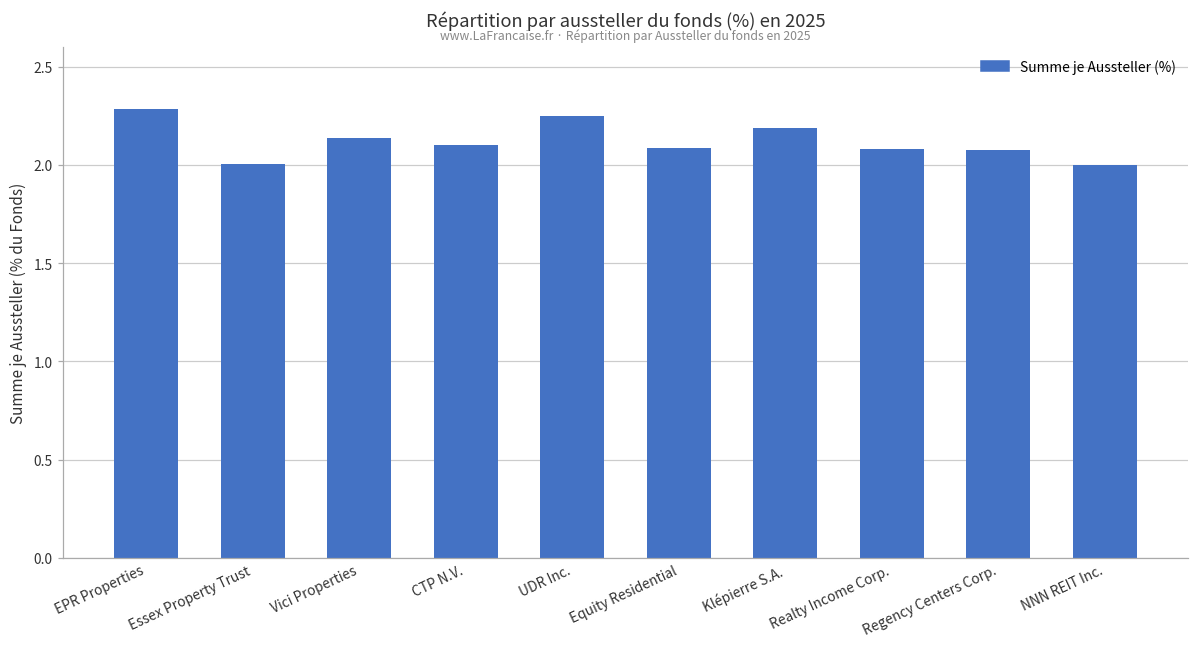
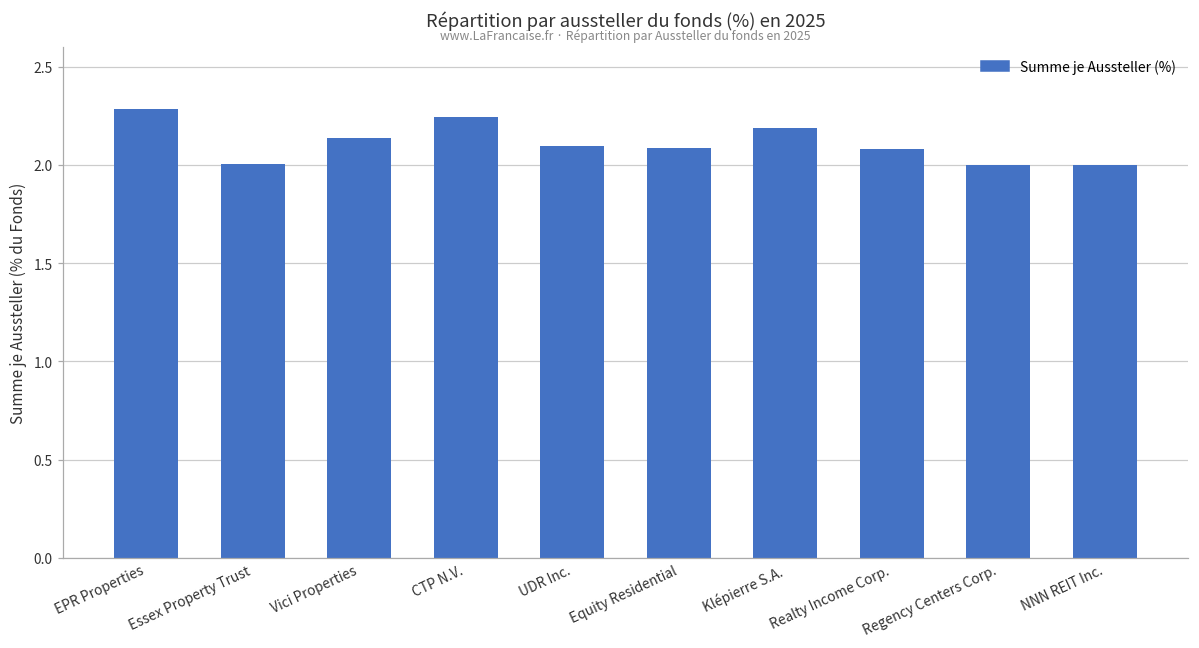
  {
    "EPR Properties": 2.28,
    "Essex Property Trust": 2.00,
    "Vici Properties": 2.14,
-   "CTP N.V.": 2.10,
-   "UDR Inc.": 2.25,
+   "CTP N.V.": 2.24,
+   "UDR Inc.": 2.09,
    "Equity Residential": 2.09,
    "Klépierre S.A.": 2.19,
    "Realty Income Corp.": 2.08,
-   "Regency Centers Corp.": 2.08,
+   "Regency Centers Corp.": 2.00,
    "NNN REIT Inc.": 2.00
  }
